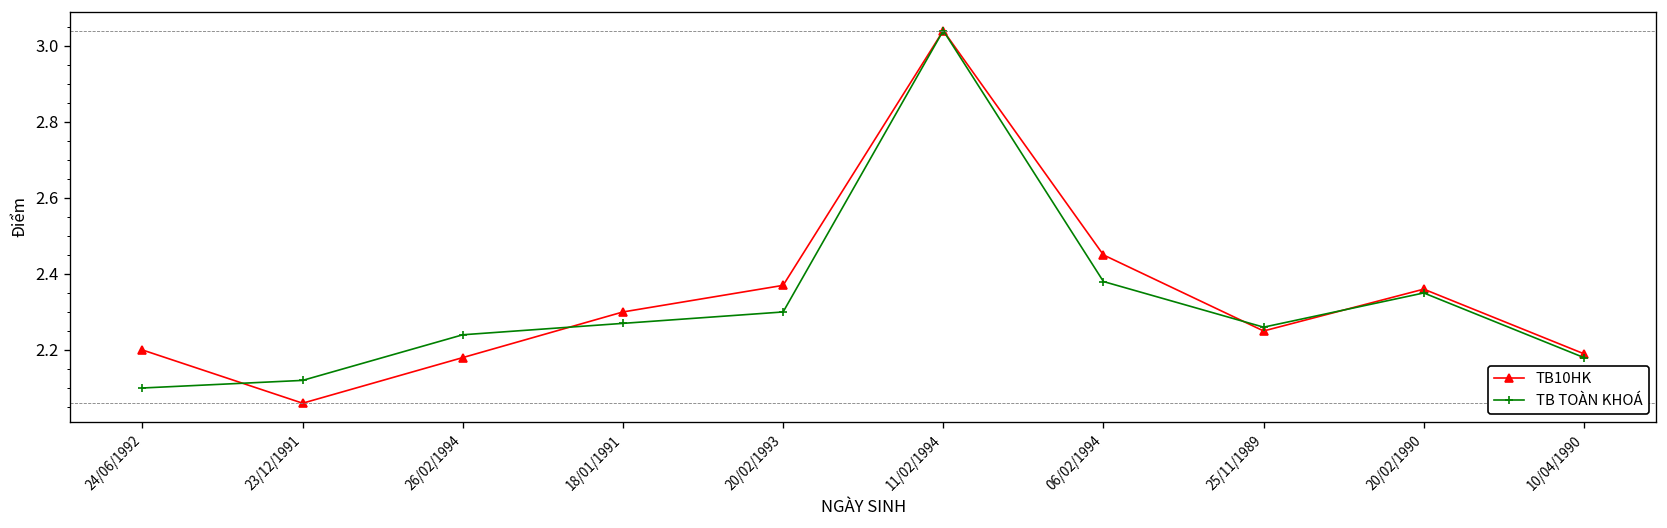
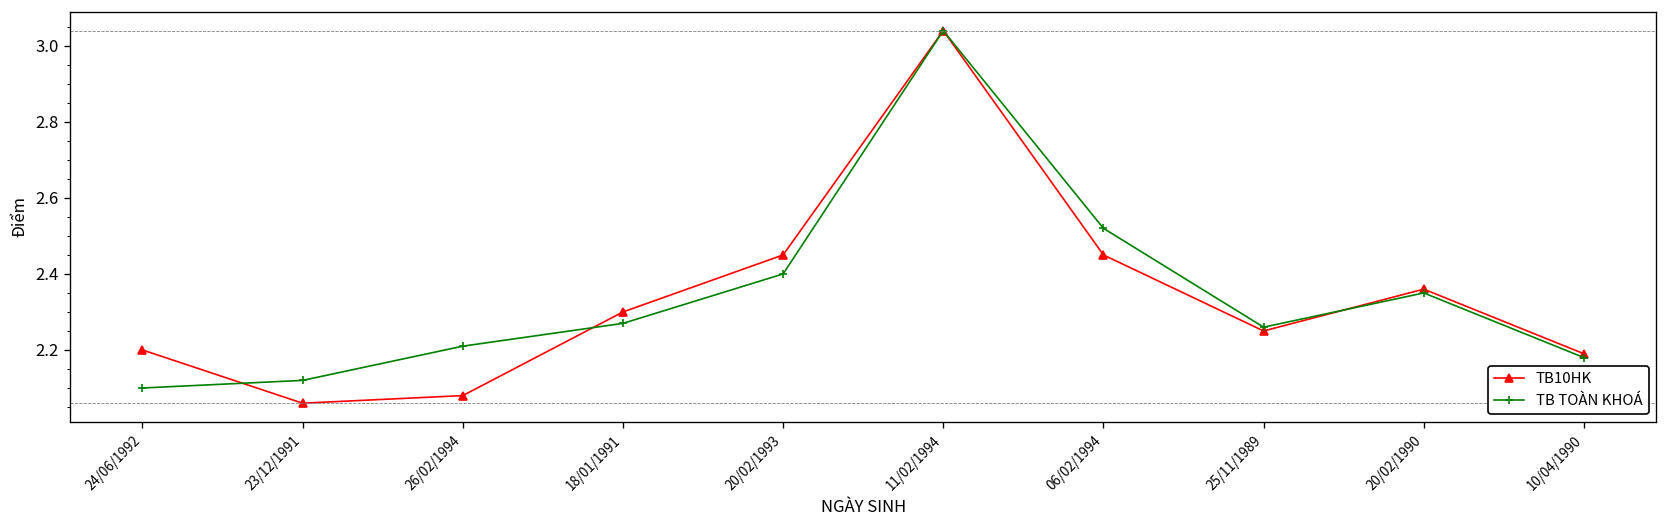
  {
    "TB10HK": {
      "24/06/1992": 2.20,
      "23/12/1991": 2.06,
-     "26/02/1994": 2.18,
+     "26/02/1994": 2.08,
      "18/01/1991": 2.30,
-     "20/02/1993": 2.37,
+     "20/02/1993": 2.45,
      "06/02/1994": 2.45,
      "25/11/1989": 2.25,
      "20/02/1990": 2.36,
      "10/04/1990": 2.19
    },
    "TB TOÀN KHOÁ": {
      "24/06/1992": 2.10,
      "23/12/1991": 2.12,
-     "26/02/1994": 2.24,
+     "26/02/1994": 2.21,
      "18/01/1991": 2.27,
-     "20/02/1993": 2.3,
-     "06/02/1994": 2.38,
+     "20/02/1993": 2.4,
+     "06/02/1994": 2.52,
      "25/11/1989": 2.26,
      "20/02/1990": 2.35,
      "10/04/1990": 2.18
    }
  }
